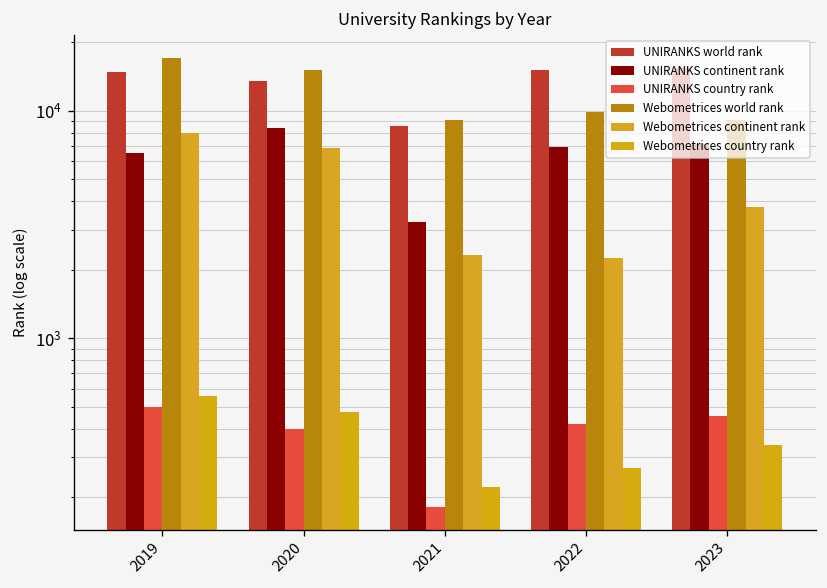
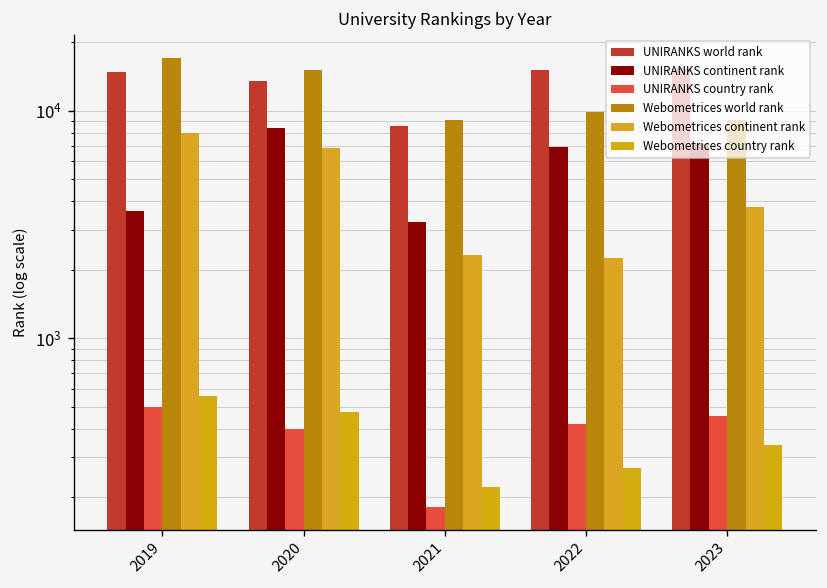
  {
    "UNIRANKS continent rank": {
-     "2019": 6500,
+     "2019": 3600,
      "2020": 8000,
      "2021": 3200,
      "2022": 6900
    }
  }
